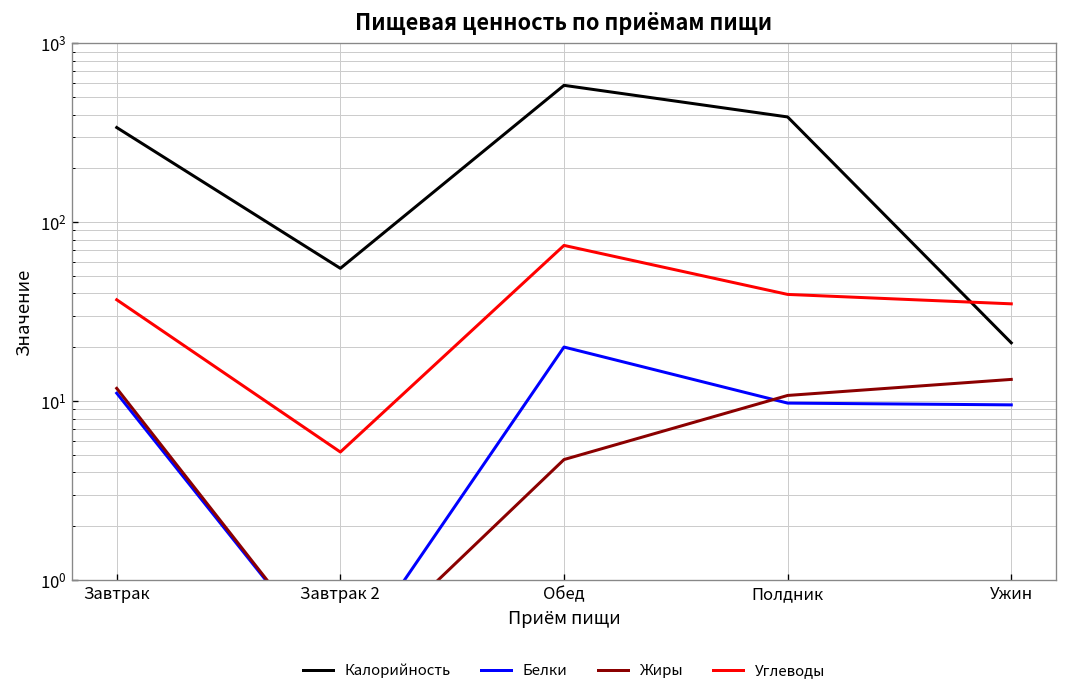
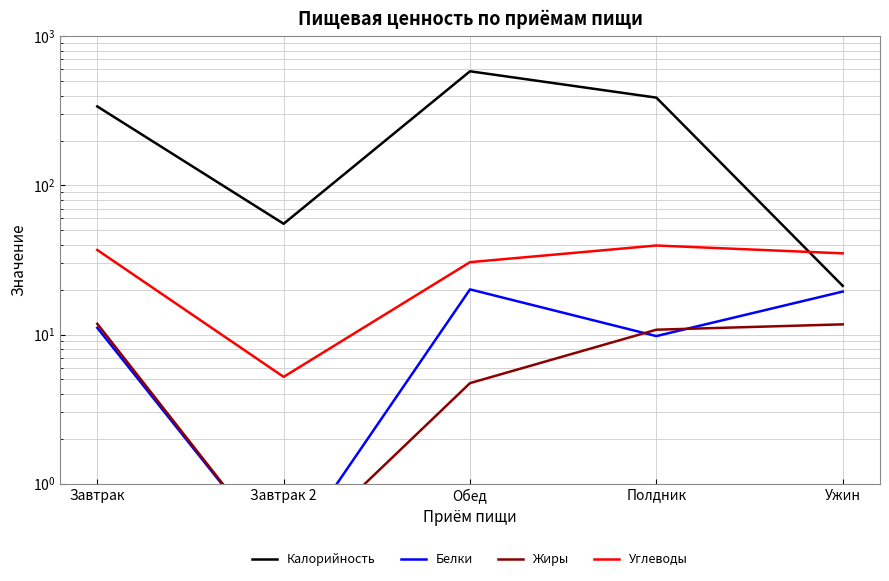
  {
    "Калорийность": {
      "Завтрак": 340,
      "Завтрак 2": 55,
      "Обед": 580,
      "Полдник": 390,
      "Ужин": 21
    },
    "Белки": {
      "Завтрак": 11,
      "Обед": 20,
      "Полдник": 10,
-     "Ужин": 10
+     "Ужин": 19
    },
    "Жиры": {
      "Завтрак": 12,
      "Обед": 4.7,
      "Полдник": 11,
-     "Ужин": 13
+     "Ужин": 12
    },
    "Углеводы": {
      "Завтрак": 37,
      "Завтрак 2": 5,
-     "Обед": 70,
+     "Обед": 31,
      "Полдник": 40,
      "Ужин": 35
    }
  }
